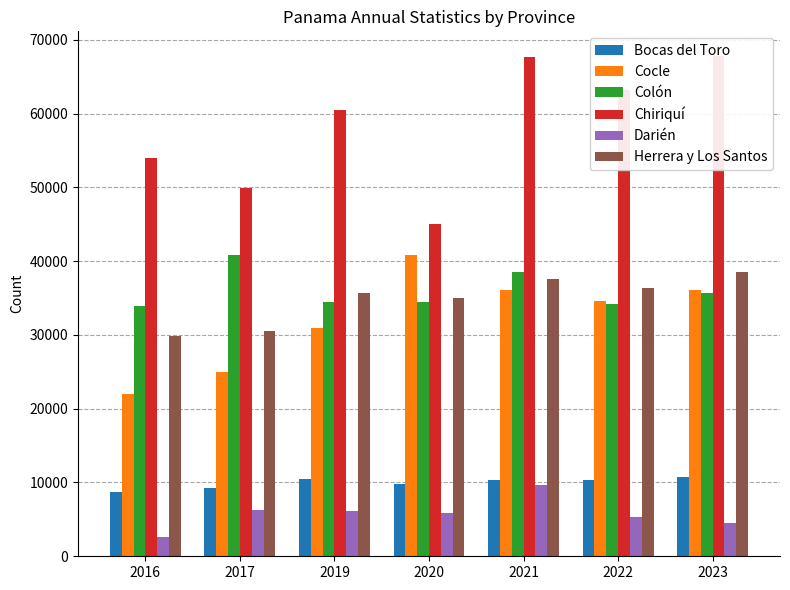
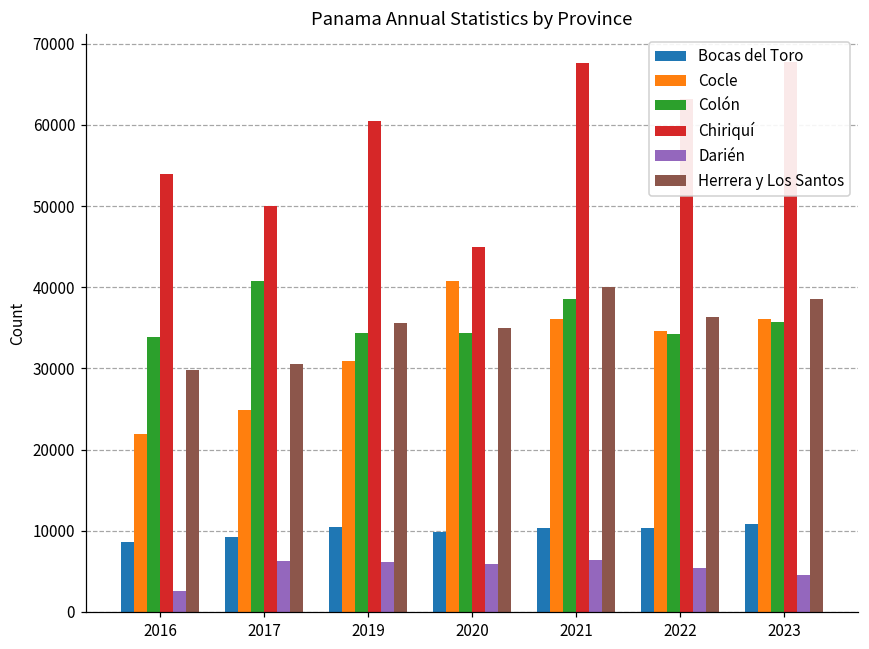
  {
    "Bocas del Toro": {
      "2016": 9000,
      "2017": 9000,
      "2019": 10000,
      "2020": 10000,
      "2021": 10000,
      "2022": 10000,
      "2023": 11000
    },
    "Cocle": {
      "2016": 22000,
      "2017": 25000,
      "2019": 31000,
      "2020": 41000,
      "2021": 36000,
      "2022": 35000,
      "2023": 36000
    },
    "Colón": {
      "2016": 34000,
      "2017": 41000,
      "2019": 34000,
      "2020": 34000,
      "2021": 39000,
      "2022": 34000,
      "2023": 36000
    },
    "Chiriquí": {
      "2016": 54000,
      "2017": 50000,
      "2019": 60000,
      "2020": 45000,
      "2021": 68000
    },
    "Darién": {
      "2016": 3000,
      "2017": 6000,
      "2019": 6000,
      "2020": 6000,
-     "2021": 10000,
+     "2021": 6000,
      "2022": 5000,
      "2023": 4000
    },
    "Herrera y Los Santos": {
      "2016": 30000,
      "2017": 31000,
      "2019": 36000,
      "2020": 35000,
-     "2021": 38000,
+     "2021": 40000,
      "2022": 36000,
      "2023": 39000
    }
  }
